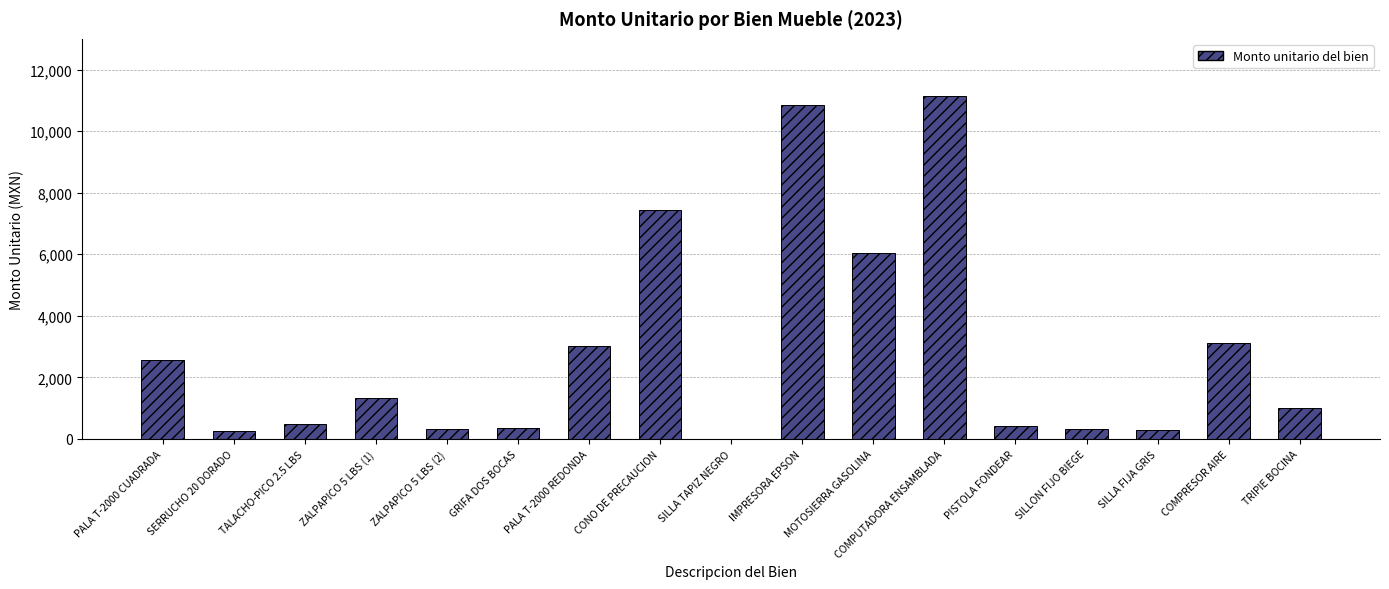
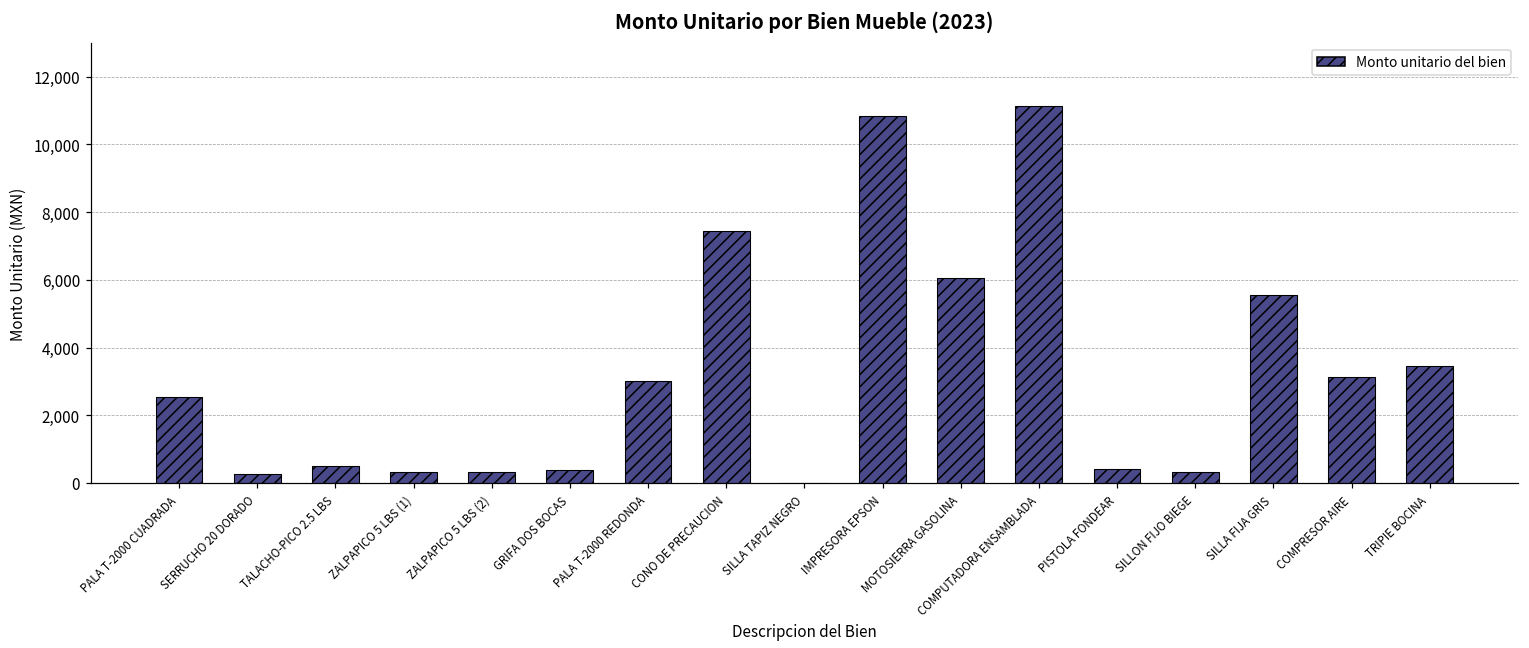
  {
    "PALA T-2000 CUADRADA": "2,600",
    "SERRUCHO 20 DORADO": "300",
    "TALACHO-PICO 2.5 LBS": "500",
-   "ZALPAPICO 5 LBS (1)": "1,300",
+   "ZALPAPICO 5 LBS (1)": "300",
    "ZALPAPICO 5 LBS (2)": "300",
    "GRIFA DOS BOCAS": "400",
    "PALA T-2000 REDONDA": "3,000",
    "CONO DE PRECAUCION": "7,400",
    "IMPRESORA EPSON": "10,800",
    "MOTOSIERRA GASOLINA": "6,000",
    "COMPUTADORA ENSAMBLADA": "11,100",
    "PISTOLA FONDEAR": "400",
    "SILLON FIJO BIEGE": "300",
-   "SILLA FIJA GRIS": "300",
+   "SILLA FIJA GRIS": "5,600",
    "COMPRESOR AIRE": "3,100",
-   "TRIPIE BOCINA": "1,000"
+   "TRIPIE BOCINA": "3,500"
  }
